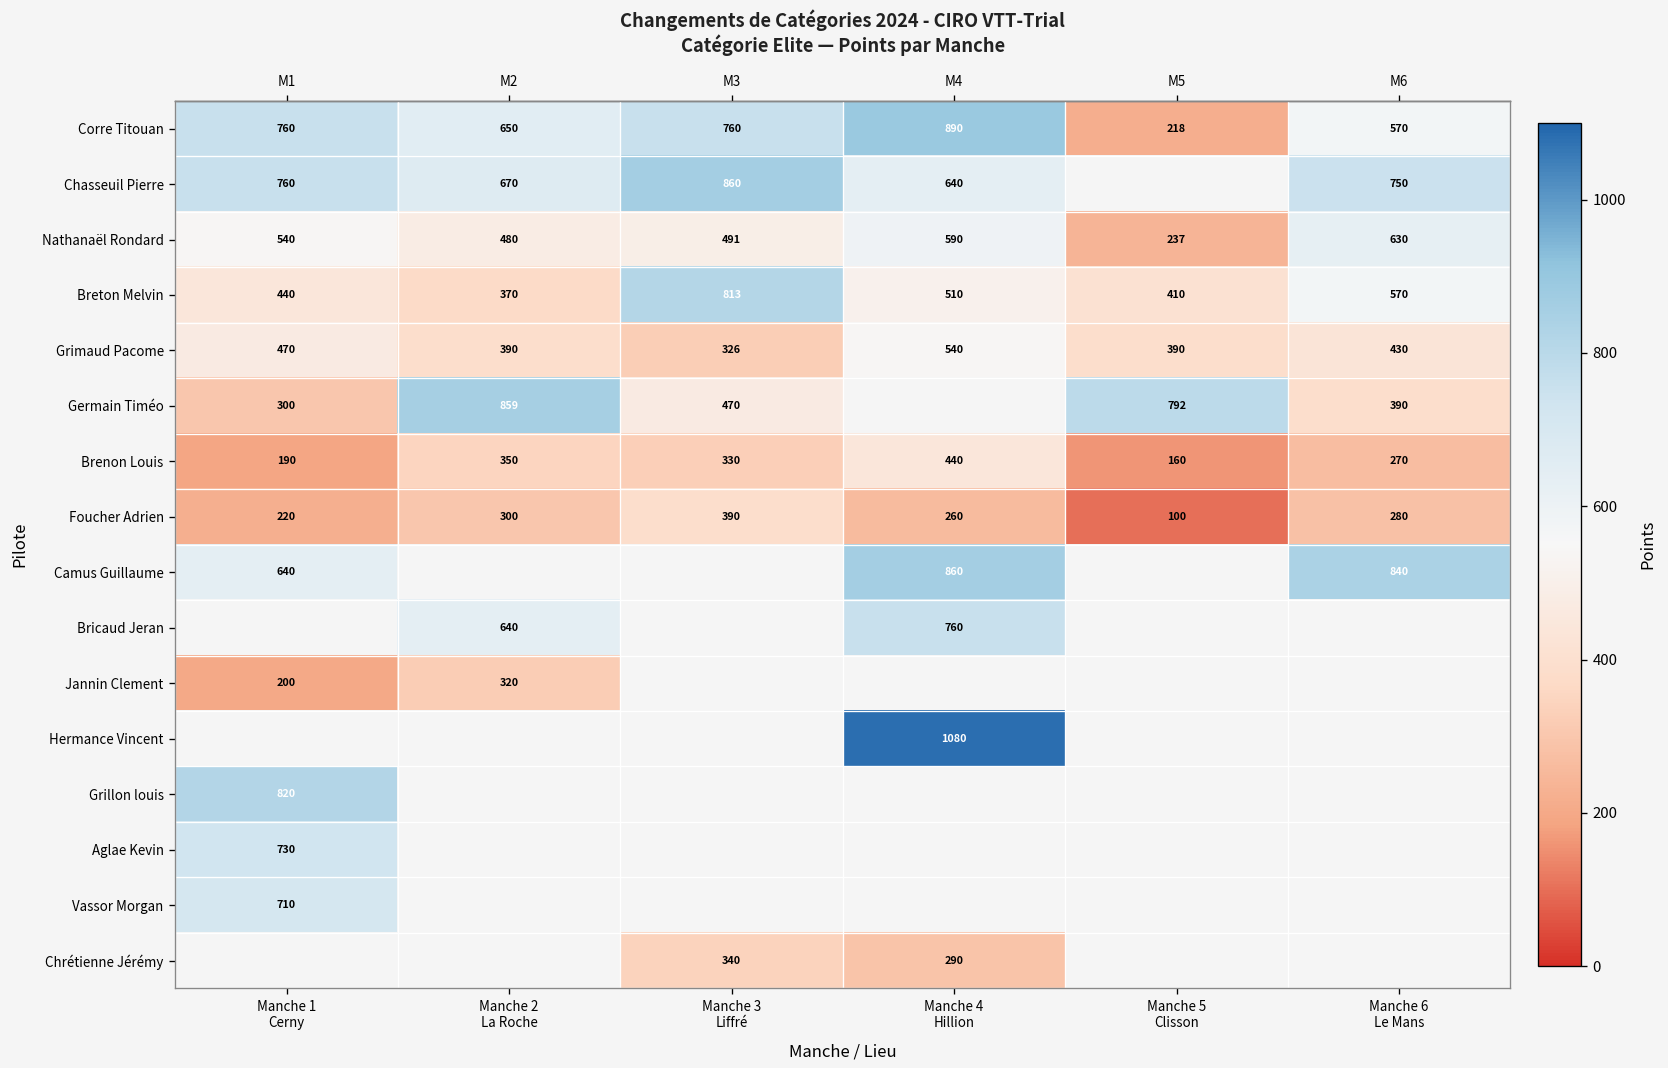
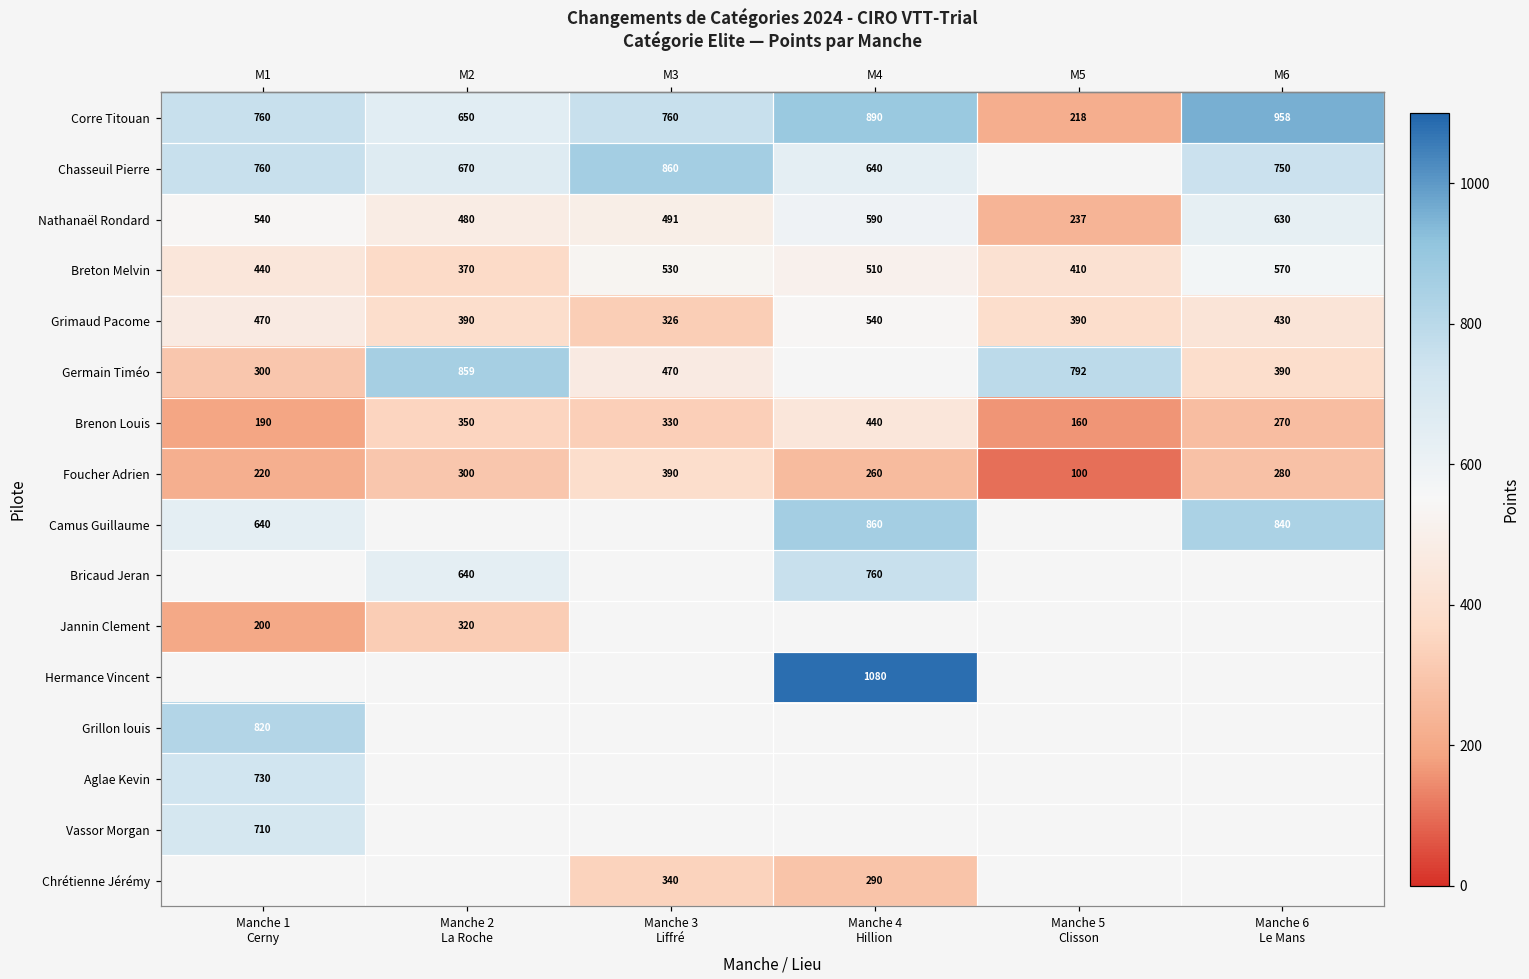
  {
    "Corre Titouan": {
      "Manche 1 Cerny": 760,
      "Manche 2 La Roche": 650,
      "Manche 3 Liffré": 760,
      "Manche 4 Hillion": 890,
      "Manche 5 Clisson": 218,
-     "Manche 6 Le Mans": 570
+     "Manche 6 Le Mans": 958
    },
    "Chasseuil Pierre": {
      "Manche 1 Cerny": 760,
      "Manche 2 La Roche": 670,
      "Manche 3 Liffré": 860,
      "Manche 4 Hillion": 640,
      "Manche 6 Le Mans": 750
    },
    "Nathanaël Rondard": {
      "Manche 1 Cerny": 540,
      "Manche 2 La Roche": 480,
      "Manche 3 Liffré": 491,
      "Manche 4 Hillion": 590,
      "Manche 5 Clisson": 237,
      "Manche 6 Le Mans": 630
    },
    "Breton Melvin": {
      "Manche 1 Cerny": 440,
      "Manche 2 La Roche": 370,
-     "Manche 3 Liffré": 813,
+     "Manche 3 Liffré": 530,
      "Manche 4 Hillion": 510,
      "Manche 5 Clisson": 410,
      "Manche 6 Le Mans": 570
    },
    "Grimaud Pacome": {
      "Manche 1 Cerny": 470,
      "Manche 2 La Roche": 390,
      "Manche 3 Liffré": 326,
      "Manche 4 Hillion": 540,
      "Manche 5 Clisson": 390,
      "Manche 6 Le Mans": 430
    },
    "Germain Timéo": {
      "Manche 1 Cerny": 300,
      "Manche 2 La Roche": 859,
      "Manche 3 Liffré": 470,
      "Manche 5 Clisson": 792,
      "Manche 6 Le Mans": 390
    },
    "Brenon Louis": {
      "Manche 1 Cerny": 190,
      "Manche 2 La Roche": 350,
      "Manche 3 Liffré": 330,
      "Manche 4 Hillion": 440,
      "Manche 5 Clisson": 160,
      "Manche 6 Le Mans": 270
    },
    "Foucher Adrien": {
      "Manche 1 Cerny": 220,
      "Manche 2 La Roche": 300,
      "Manche 3 Liffré": 390,
      "Manche 4 Hillion": 260,
      "Manche 5 Clisson": 100,
      "Manche 6 Le Mans": 280
    },
    "Camus Guillaume": {
      "Manche 1 Cerny": 640,
      "Manche 4 Hillion": 860,
      "Manche 6 Le Mans": 840
    },
    "Bricaud Jeran": {
      "Manche 2 La Roche": 640,
      "Manche 4 Hillion": 760
    },
    "Jannin Clement": {
      "Manche 1 Cerny": 200,
      "Manche 2 La Roche": 320
    },
    "Hermance Vincent": {
      "Manche 4 Hillion": 1080
    },
    "Grillon louis": {
      "Manche 1 Cerny": 820
    },
    "Aglae Kevin": {
      "Manche 1 Cerny": 730
    },
    "Vassor Morgan": {
      "Manche 1 Cerny": 710
    },
    "Chrétienne Jérémy": {
      "Manche 3 Liffré": 340,
      "Manche 4 Hillion": 290
    }
  }
